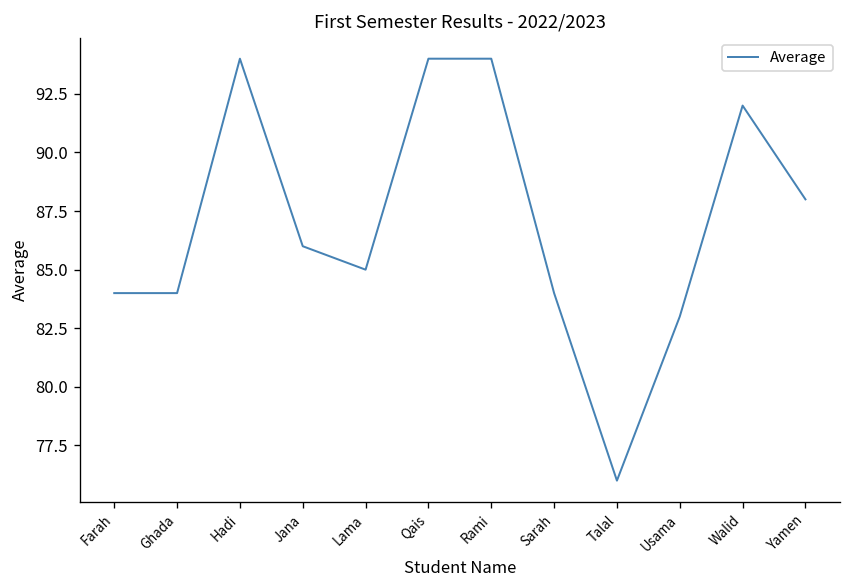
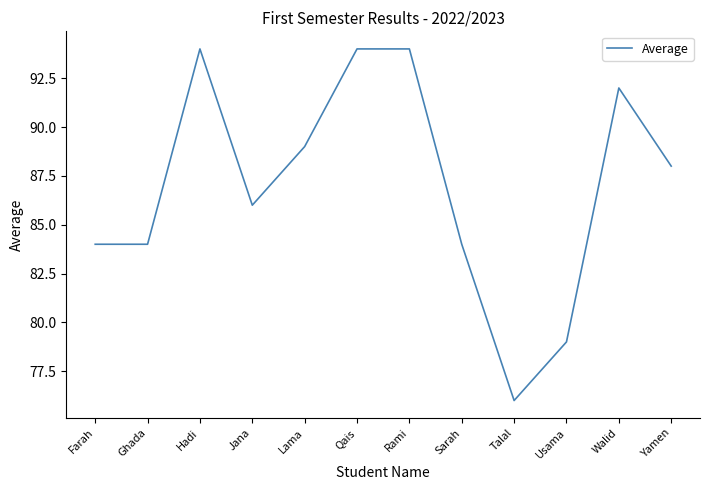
  {
    "Farah": 84,
    "Ghada": 84,
    "Hadi": 94,
    "Jana": 86,
-   "Lama": 85,
+   "Lama": 89,
    "Qais": 94,
    "Rami": 94,
    "Sarah": 84,
    "Talal": 76,
-   "Usama": 83,
+   "Usama": 79,
    "Walid": 92,
    "Yamen": 88
  }
